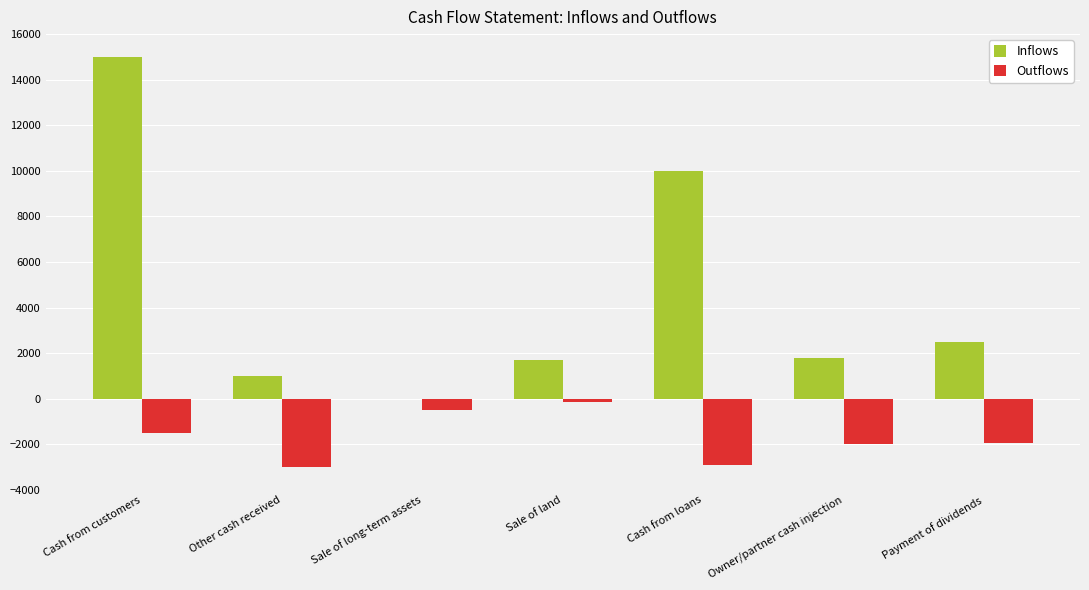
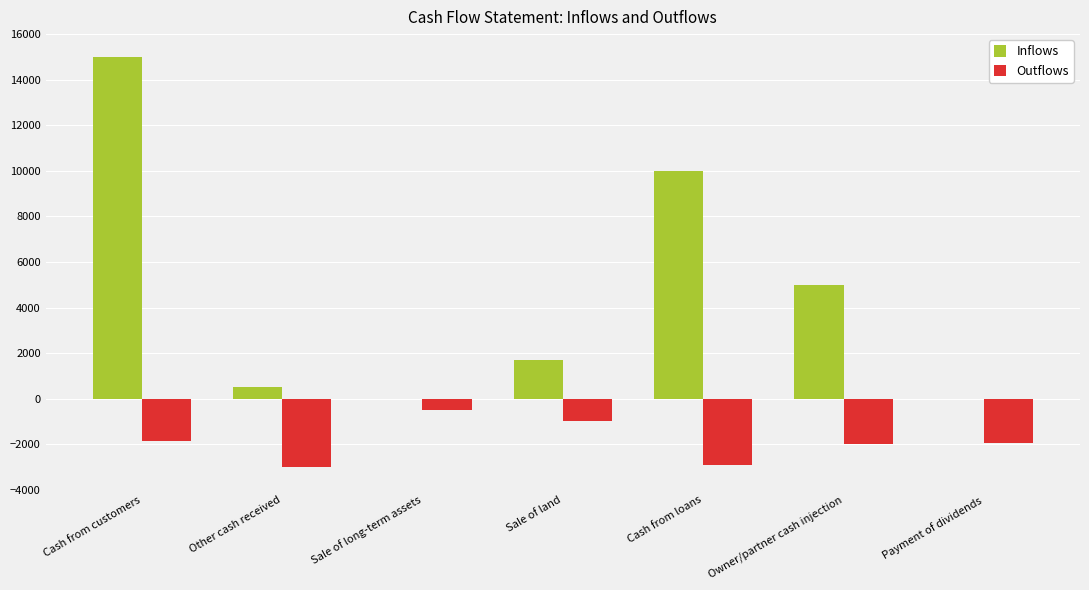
  {
    "Inflows": {
      "Cash from customers": 15000,
-     "Other cash received": 1000,
+     "Other cash received": 500,
      "Sale of long-term assets": 0,
      "Sale of land": 1700,
      "Cash from loans": 10000,
-     "Owner/partner cash injection": 1800,
-     "Payment of dividends": 2500
+     "Owner/partner cash injection": 5000,
+     "Payment of dividends": 0
    },
    "Outflows": {
-     "Cash from customers": -1500,
+     "Cash from customers": -1900,
      "Other cash received": -3000,
      "Sale of long-term assets": -500,
-     "Sale of land": -200,
+     "Sale of land": -1000,
      "Cash from loans": -2900,
      "Owner/partner cash injection": -2000,
      "Payment of dividends": -2000
    }
  }
